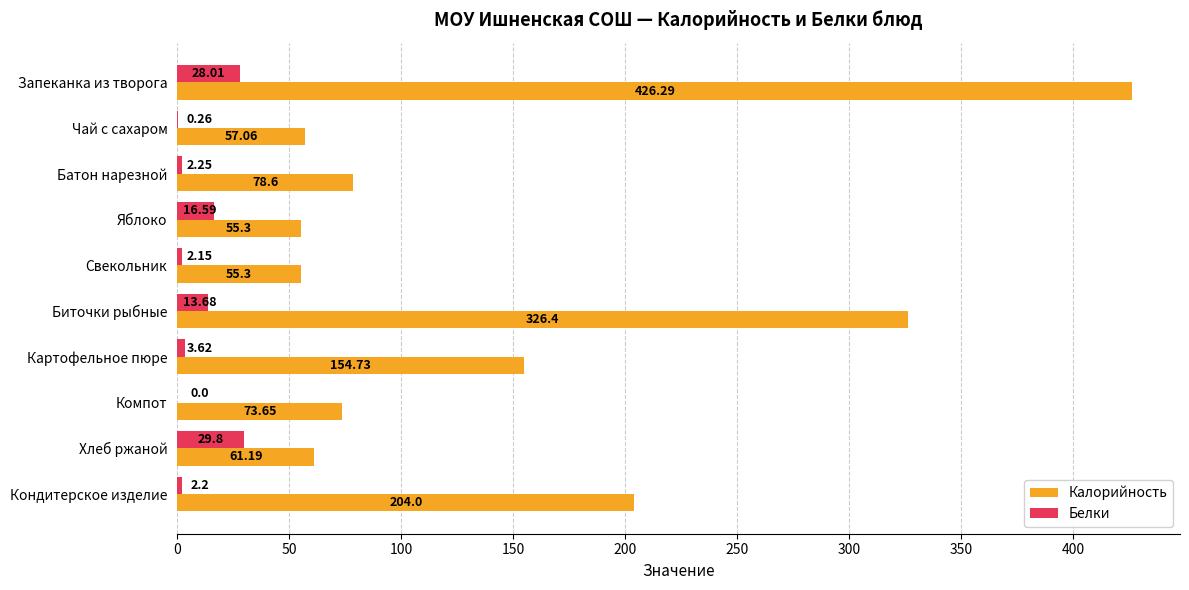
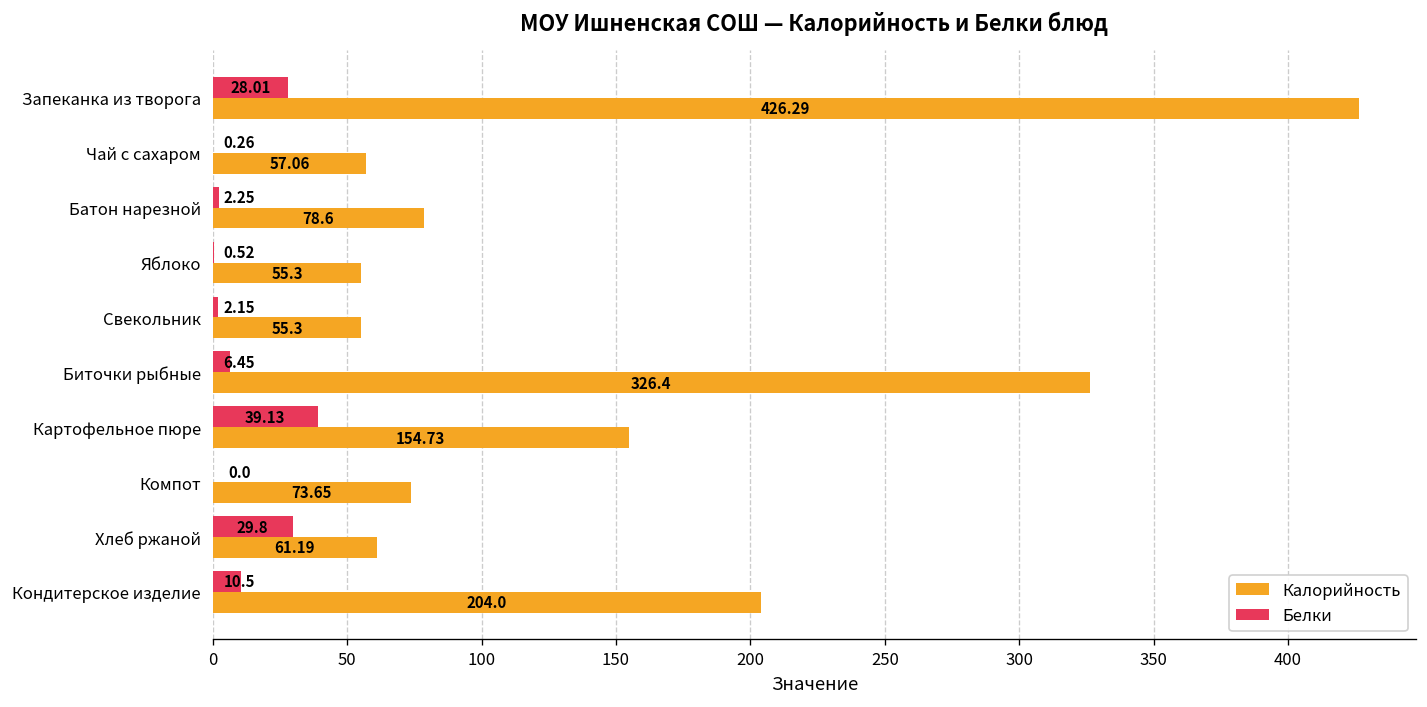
  {
    "Калорийность": {
      "Запеканка из творога": 426.29,
      "Чай с сахаром": 57.06,
      "Батон нарезной": 78.6,
      "Яблоко": 55.3,
      "Свекольник": 55.3,
      "Биточки рыбные": 326.4,
      "Картофельное пюре": 154.73,
      "Компот": 73.65,
      "Хлеб ржаной": 61.19,
      "Кондитерское изделие": 204.0
    },
    "Белки": {
      "Запеканка из творога": 28.01,
      "Чай с сахаром": 0.26,
      "Батон нарезной": 2.25,
-     "Яблоко": 16.59,
+     "Яблоко": 0.52,
      "Свекольник": 2.15,
-     "Биточки рыбные": 13.68,
-     "Картофельное пюре": 3.62,
+     "Биточки рыбные": 6.45,
+     "Картофельное пюре": 39.13,
      "Компот": 0.0,
      "Хлеб ржаной": 29.8,
-     "Кондитерское изделие": 2.2
+     "Кондитерское изделие": 10.5
    }
  }
